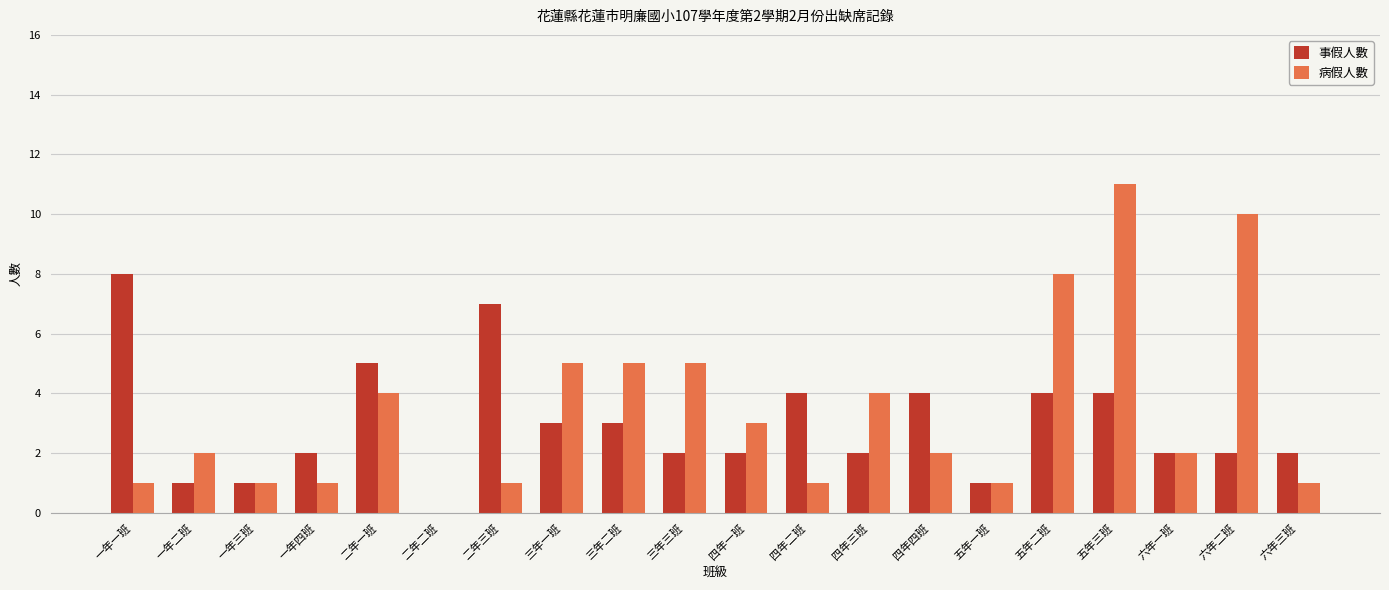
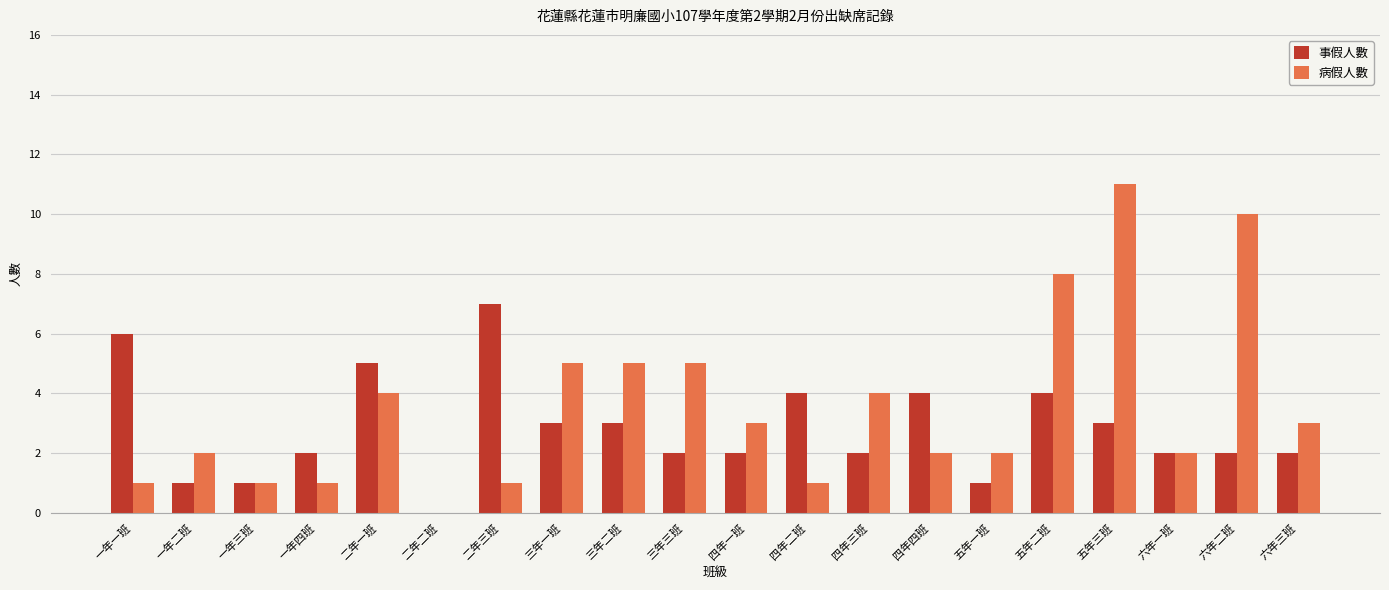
  {
    "事假人數": {
-     "一年一班": 8,
+     "一年一班": 6,
      "一年二班": 1,
      "一年三班": 1,
      "一年四班": 2,
      "二年一班": 5,
      "二年二班": 0,
      "二年三班": 7,
      "三年一班": 3,
      "三年二班": 3,
      "三年三班": 2,
      "四年一班": 2,
      "四年二班": 4,
      "四年三班": 2,
      "四年四班": 4,
      "五年一班": 1,
      "五年二班": 4,
-     "五年三班": 4,
+     "五年三班": 3,
      "六年一班": 2,
      "六年二班": 2,
      "六年三班": 2
    },
    "病假人數": {
      "一年一班": 1,
      "一年二班": 2,
      "一年三班": 1,
      "一年四班": 1,
      "二年一班": 4,
      "二年二班": 0,
      "二年三班": 1,
      "三年一班": 5,
      "三年二班": 5,
      "三年三班": 5,
      "四年一班": 3,
      "四年二班": 1,
      "四年三班": 4,
      "四年四班": 2,
-     "五年一班": 1,
+     "五年一班": 2,
      "五年二班": 8,
      "五年三班": 11,
      "六年一班": 2,
      "六年二班": 10,
-     "六年三班": 1
+     "六年三班": 3
    }
  }
